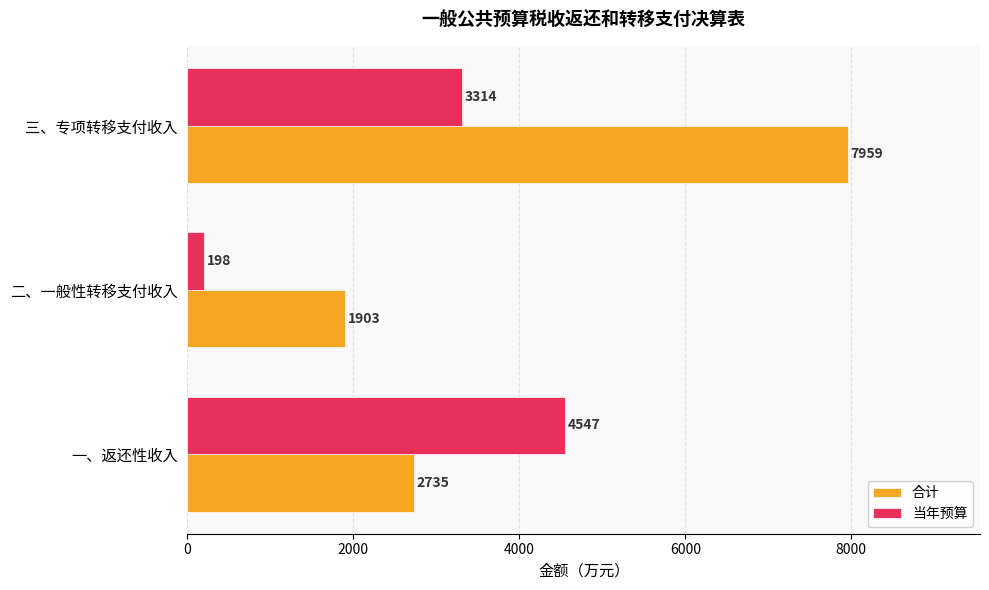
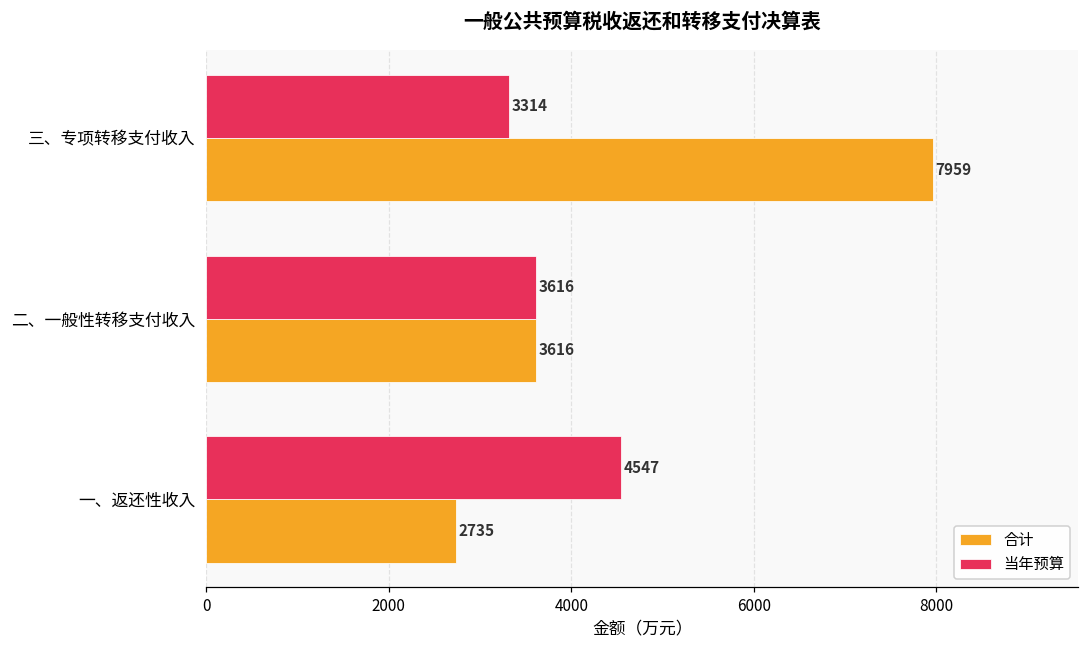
  {
    "合计": {
      "三、专项转移支付收入": 7959,
-     "二、一般性转移支付收入": 1903,
+     "二、一般性转移支付收入": 3616,
      "一、返还性收入": 2735
    },
    "当年预算": {
      "三、专项转移支付收入": 3314,
-     "二、一般性转移支付收入": 198,
+     "二、一般性转移支付收入": 3616,
      "一、返还性收入": 4547
    }
  }
